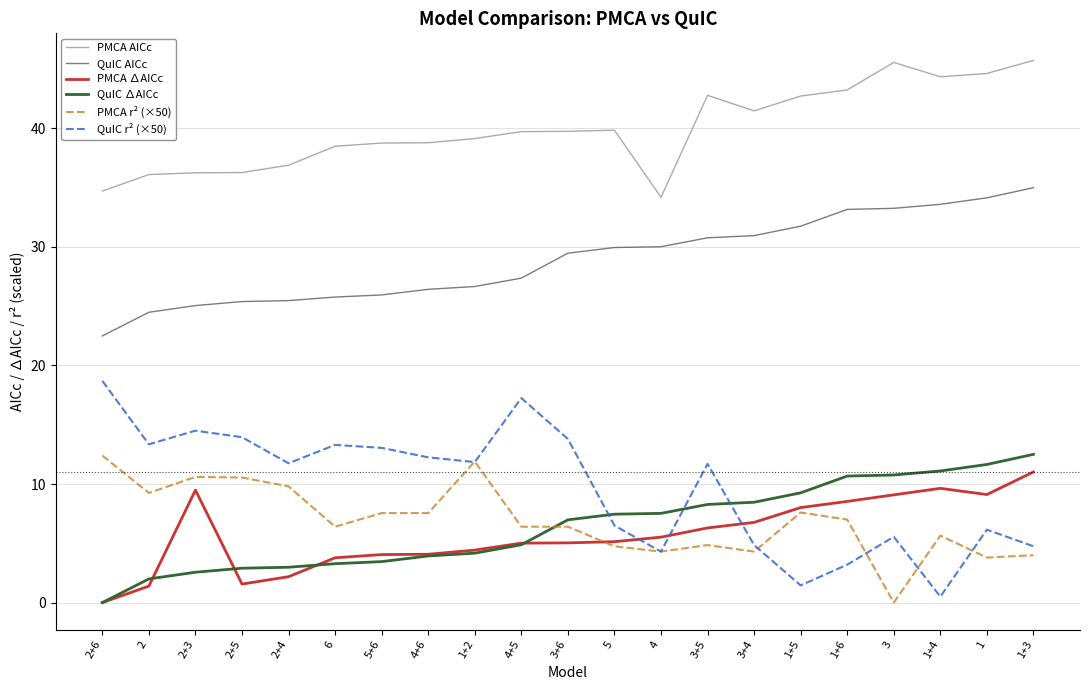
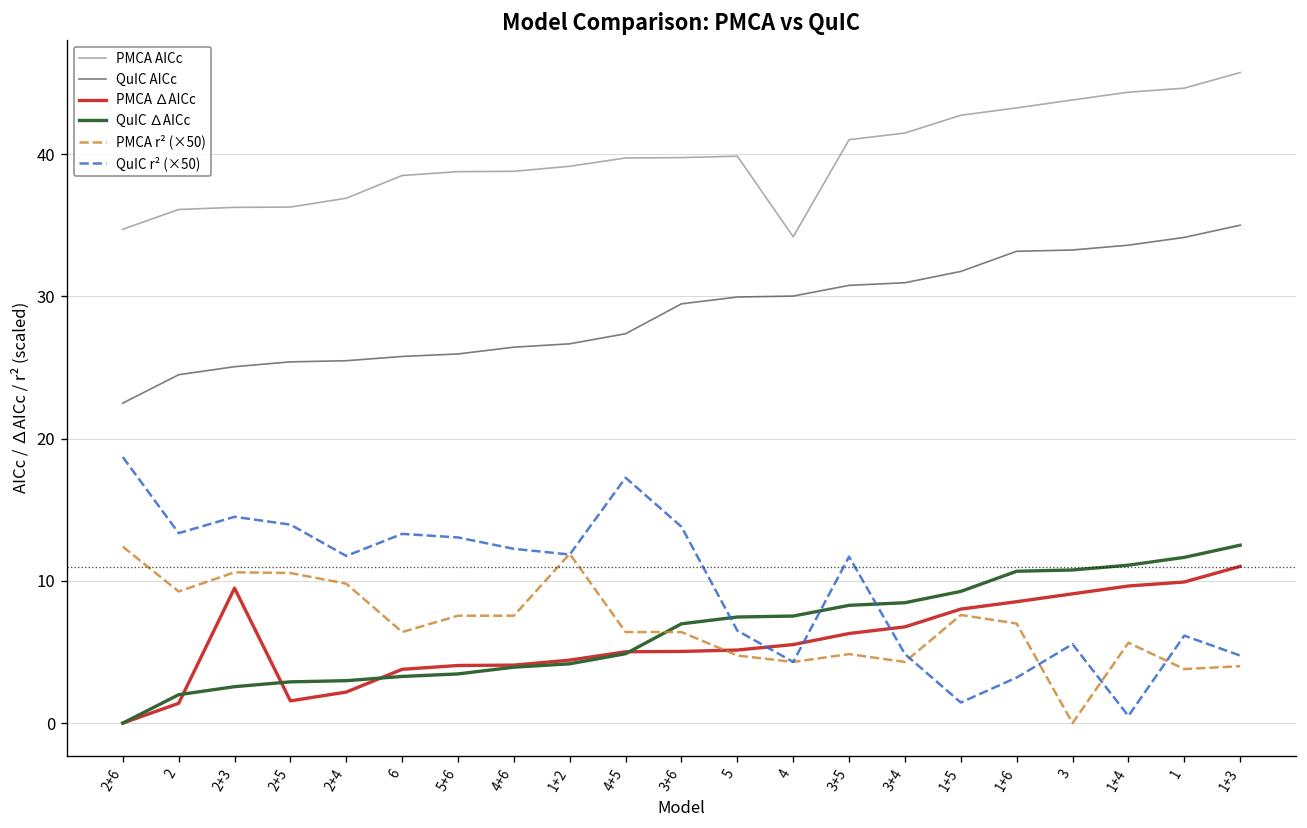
  {
    "PMCA AICc": {
      "2+6": 34.7,
      "2": 36.1,
      "2+3": 36.3,
      "2+5": 36.3,
      "2+4": 36.9,
      "6": 38.5,
      "5+6": 38.8,
      "4+6": 38.8,
      "1+2": 39.1,
      "4+5": 39.7,
      "3+6": 39.7,
      "5": 39.8,
      "4": 34.2,
-     "3+5": 42.8,
+     "3+5": 41.0,
      "3+4": 41.5,
      "1+5": 42.7,
      "1+6": 43.2,
-     "3": 45.6,
+     "3": 43.8,
      "1+4": 44.3,
      "1": 44.6,
      "1+3": 45.7
    },
    "PMCA ∆AICc": {
      "2": 1.4,
      "2+3": 9.5,
      "2+5": 1.6,
      "2+4": 2.2,
      "6": 3.8,
      "5+6": 4.1,
      "1+2": 4.4,
      "3+6": 5.0,
      "5": 5.1,
      "4": 5.5,
      "3+5": 6.3,
      "3+4": 6.8,
      "1+5": 8.0,
      "1+6": 8.5,
      "3": 9.1,
      "1+4": 9.6,
-     "1": 9.1,
+     "1": 9.9,
      "1+3": 11.0
    },
    "PMCA r² (×50)": {
      "2+6": 12.4,
      "2": 9.3,
      "2+3": 10.6,
      "2+5": 10.5,
      "2+4": 9.8,
      "6": 6.4,
      "5+6": 7.6,
      "4+6": 7.6,
      "4+5": 6.4,
      "3+6": 6.4,
      "5": 4.8,
      "3+5": 4.9,
      "3+4": 4.3,
      "1+5": 7.6,
      "1+6": 7.0,
      "3": 0.0,
      "1+4": 5.7,
      "1": 3.8,
      "1+3": 4.0
    },
    "QuIC r² (×50)": {
      "2+6": 18.7,
      "2": 13.4,
      "2+3": 14.5,
      "2+5": 14.0,
      "2+4": 11.8,
      "6": 13.3,
      "5+6": 13.1,
      "4+6": 12.3,
      "4+5": 17.3,
      "3+6": 13.8,
      "5": 6.5,
      "3+5": 11.7,
      "3+4": 4.9,
      "1+5": 1.5,
      "1+6": 3.2,
      "3": 5.6,
      "1+4": 0.5,
      "1": 6.2,
      "1+3": 4.8
    }
  }
